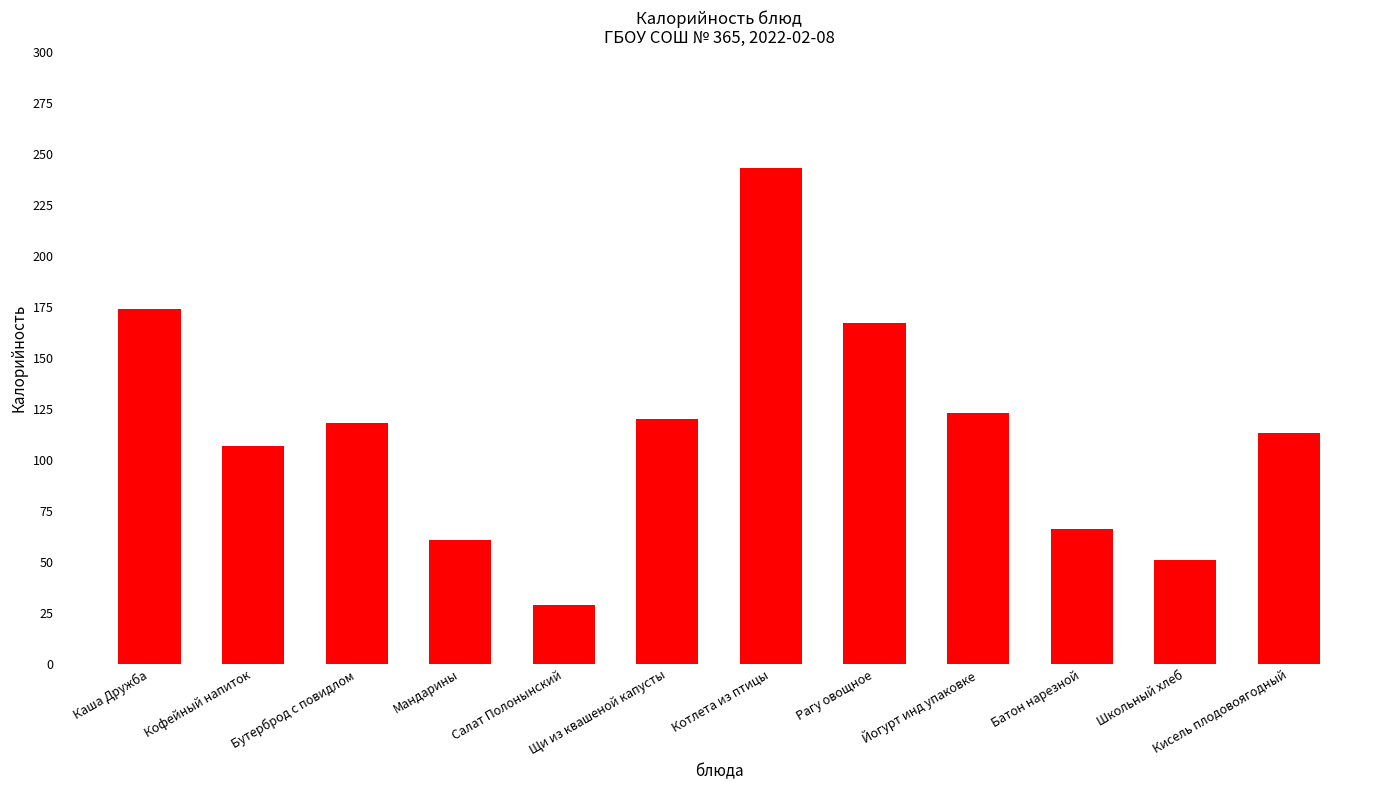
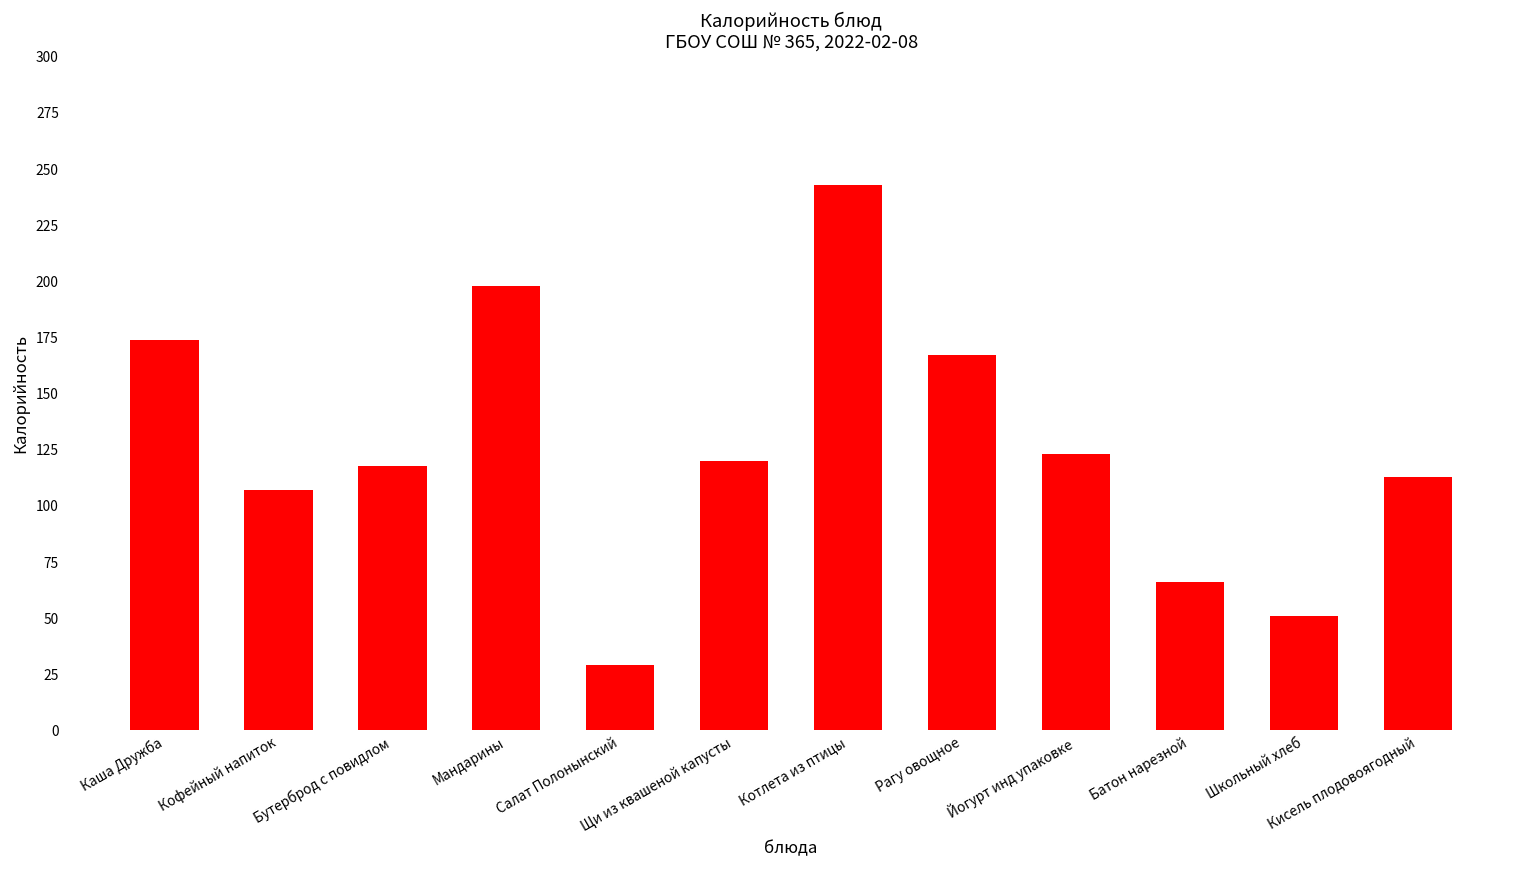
  {
    "Каша Дружба": 174,
    "Кофейный напиток": 107,
    "Бутерброд с повидлом": 118,
-   "Мандарины": 61,
+   "Мандарины": 198,
    "Салат Полонынский": 29,
    "Щи из квашеной капусты": 120,
    "Котлета из птицы": 243,
    "Рагу овощное": 167,
    "Йогурт инд упаковке": 123,
    "Батон нарезной": 66,
    "Школьный хлеб": 51,
    "Кисель плодовоягодный": 113
  }
